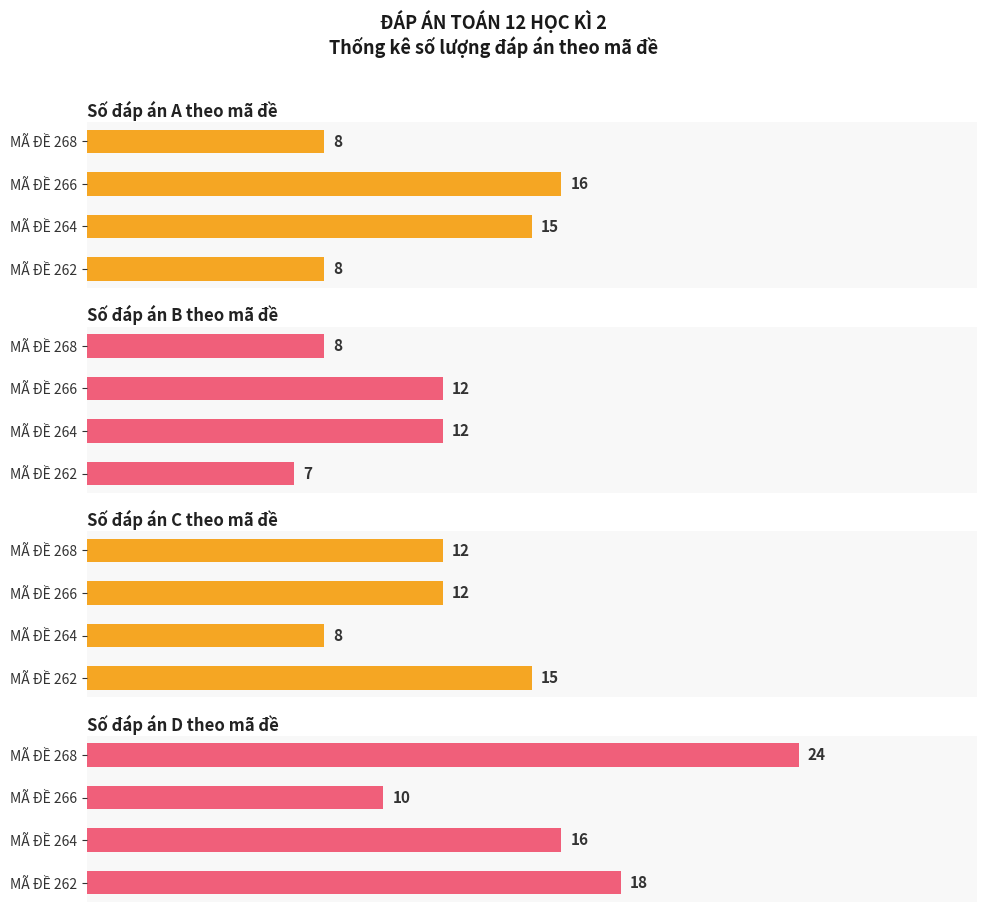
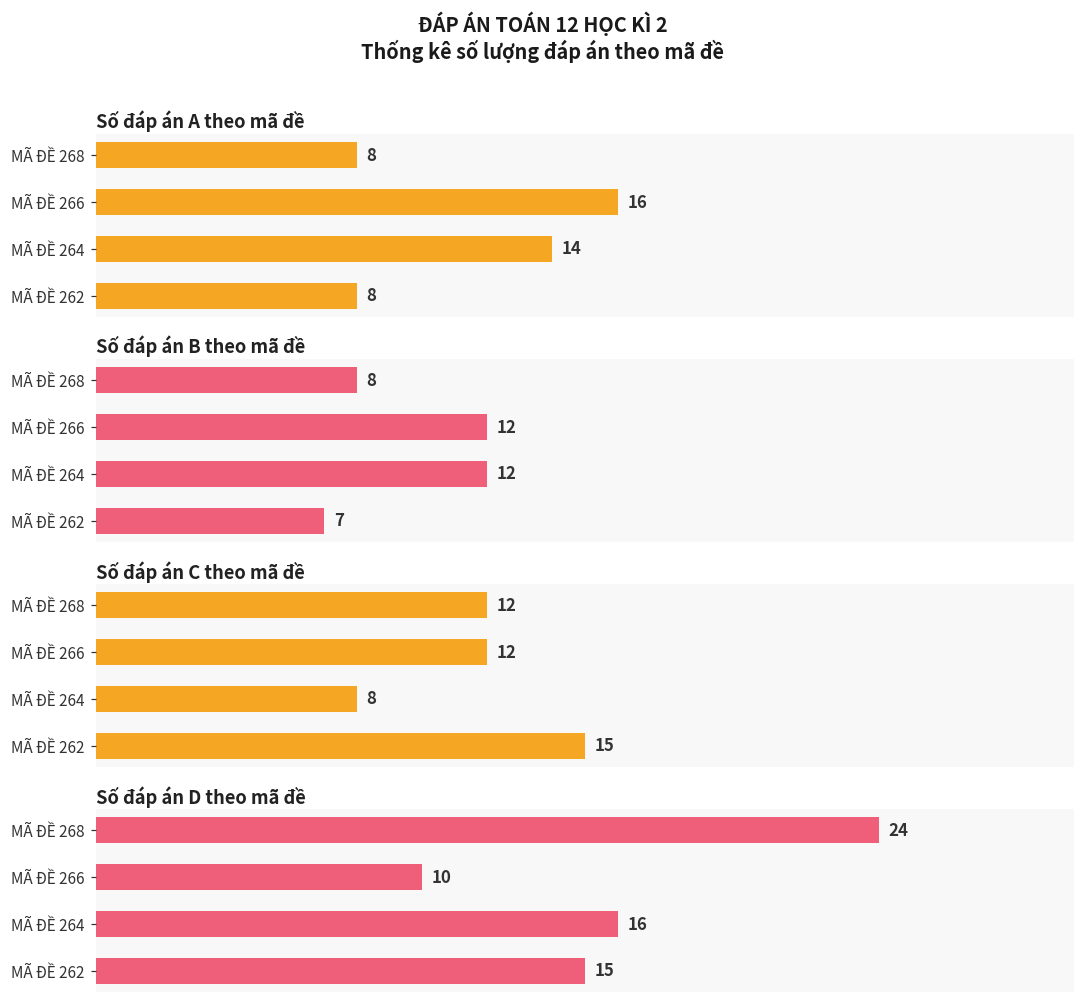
  {
    "Số đáp án A theo mã đề": {
      "MÃ ĐỀ 268": 8,
      "MÃ ĐỀ 266": 16,
-     "MÃ ĐỀ 264": 15,
+     "MÃ ĐỀ 264": 14,
      "MÃ ĐỀ 262": 8
    },
    "Số đáp án B theo mã đề": {
      "MÃ ĐỀ 268": 8,
      "MÃ ĐỀ 266": 12,
      "MÃ ĐỀ 264": 12,
      "MÃ ĐỀ 262": 7
    },
    "Số đáp án C theo mã đề": {
      "MÃ ĐỀ 268": 12,
      "MÃ ĐỀ 266": 12,
      "MÃ ĐỀ 264": 8,
      "MÃ ĐỀ 262": 15
    },
    "Số đáp án D theo mã đề": {
      "MÃ ĐỀ 268": 24,
      "MÃ ĐỀ 266": 10,
      "MÃ ĐỀ 264": 16,
-     "MÃ ĐỀ 262": 18
+     "MÃ ĐỀ 262": 15
    }
  }
